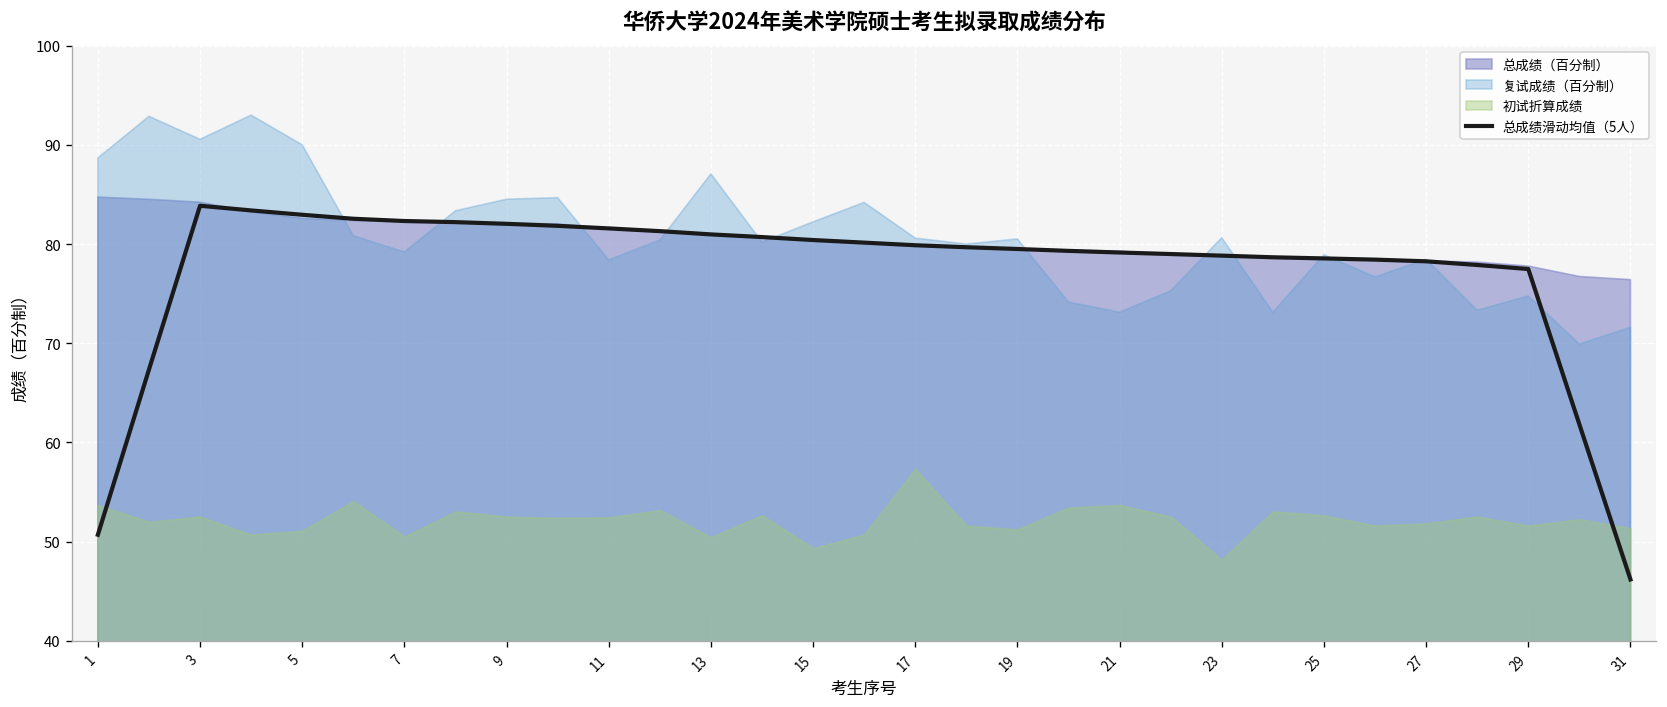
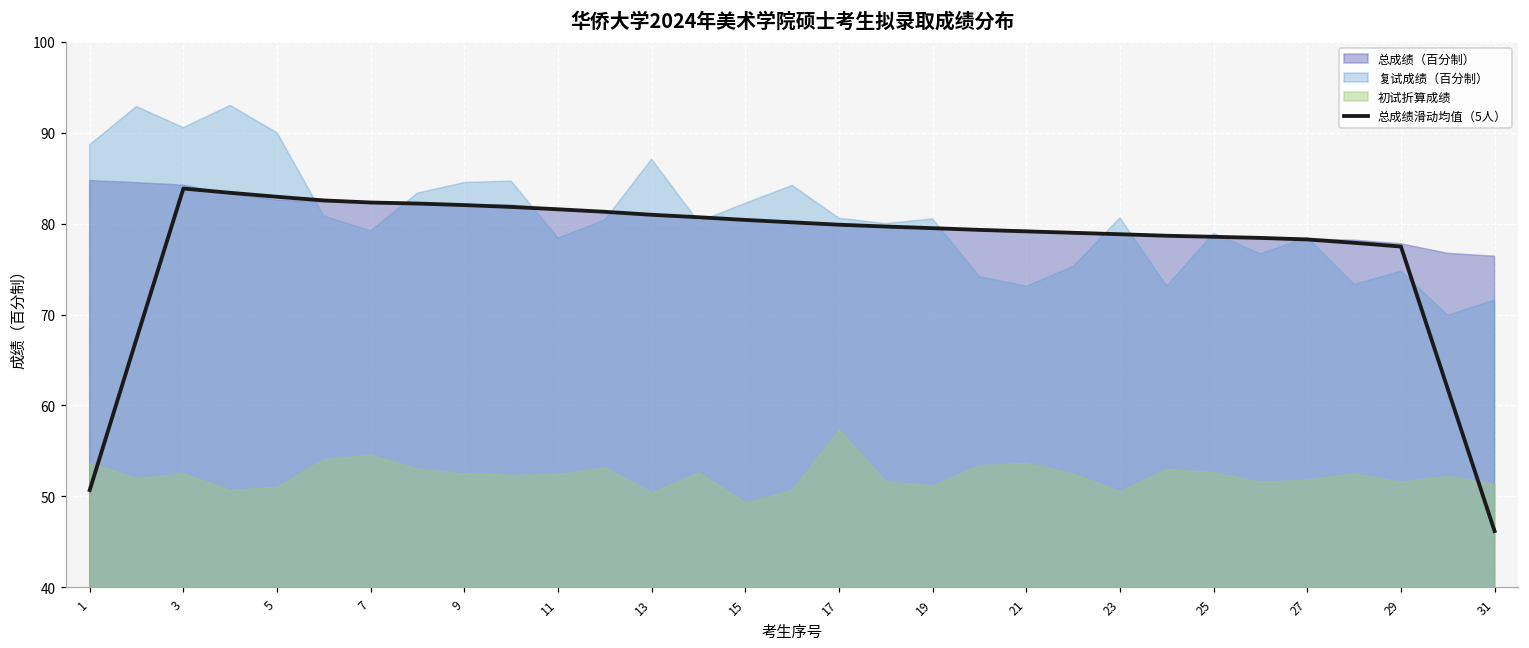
  {
    "总成绩滑动均值（5人）": {
      "1": 51,
      "3": 84,
      "5": 83,
      "31": 46
    },
    "初试折算成绩": {
      "1": 54,
      "3": 53,
      "5": 51,
-     "7": 51,
+     "7": 55,
      "9": 53,
      "11": 52,
      "13": 50,
      "15": 49,
      "17": 57,
      "19": 51,
      "21": 54,
-     "23": 48,
+     "23": 51,
      "25": 53,
      "27": 52,
      "29": 52,
      "31": 51
    }
  }
